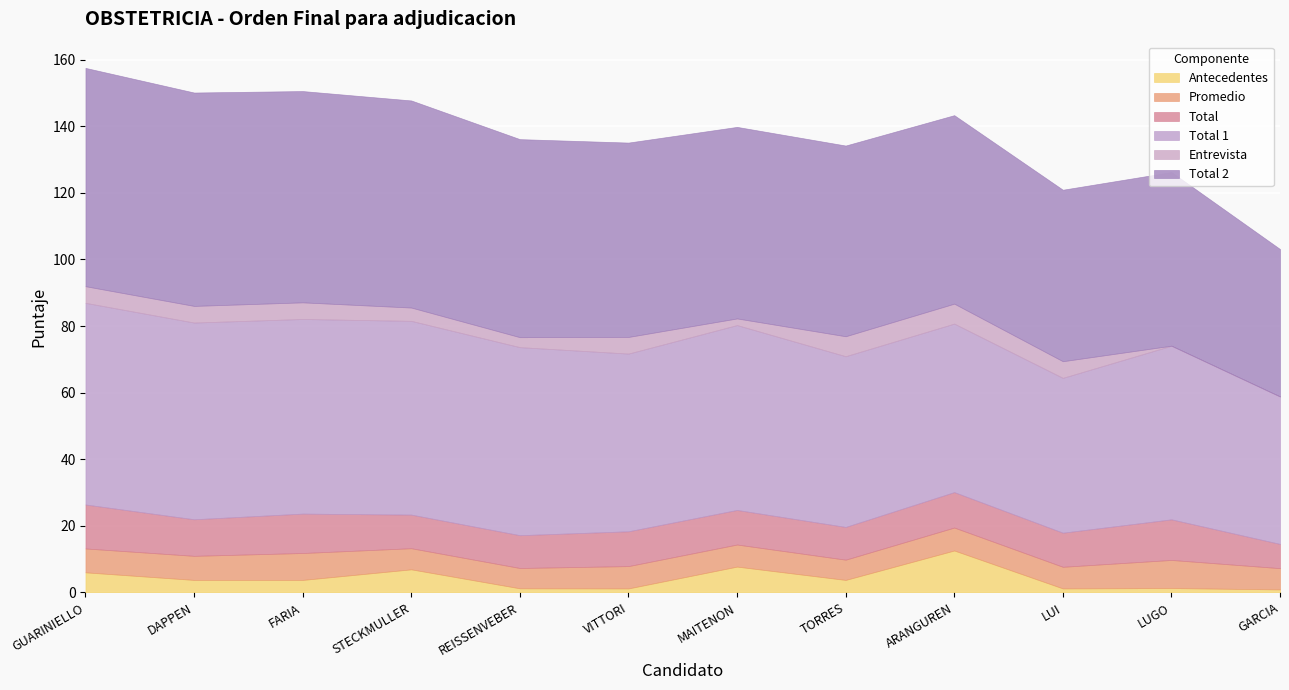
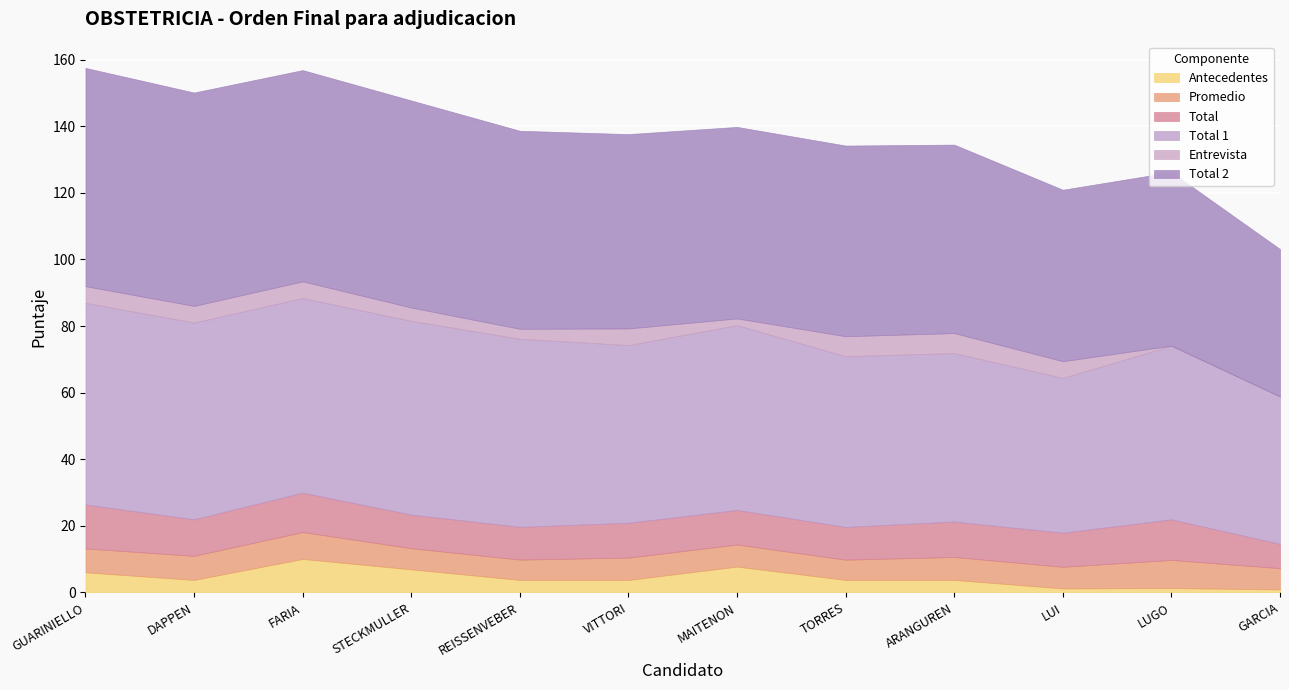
  {
    "Antecedentes": {
      "GUARINIELLO": 6,
      "DAPPEN": 4,
-     "FARIA": 4,
+     "FARIA": 10,
      "STECKMULLER": 7,
-     "REISSENVEBER": 1,
-     "VITTORI": 1,
+     "REISSENVEBER": 4,
+     "VITTORI": 4,
      "MAITENON": 8,
      "TORRES": 4,
-     "ARANGUREN": 13,
+     "ARANGUREN": 4,
      "LUI": 1,
      "LUGO": 1,
      "GARCIA": 1
    }
  }
